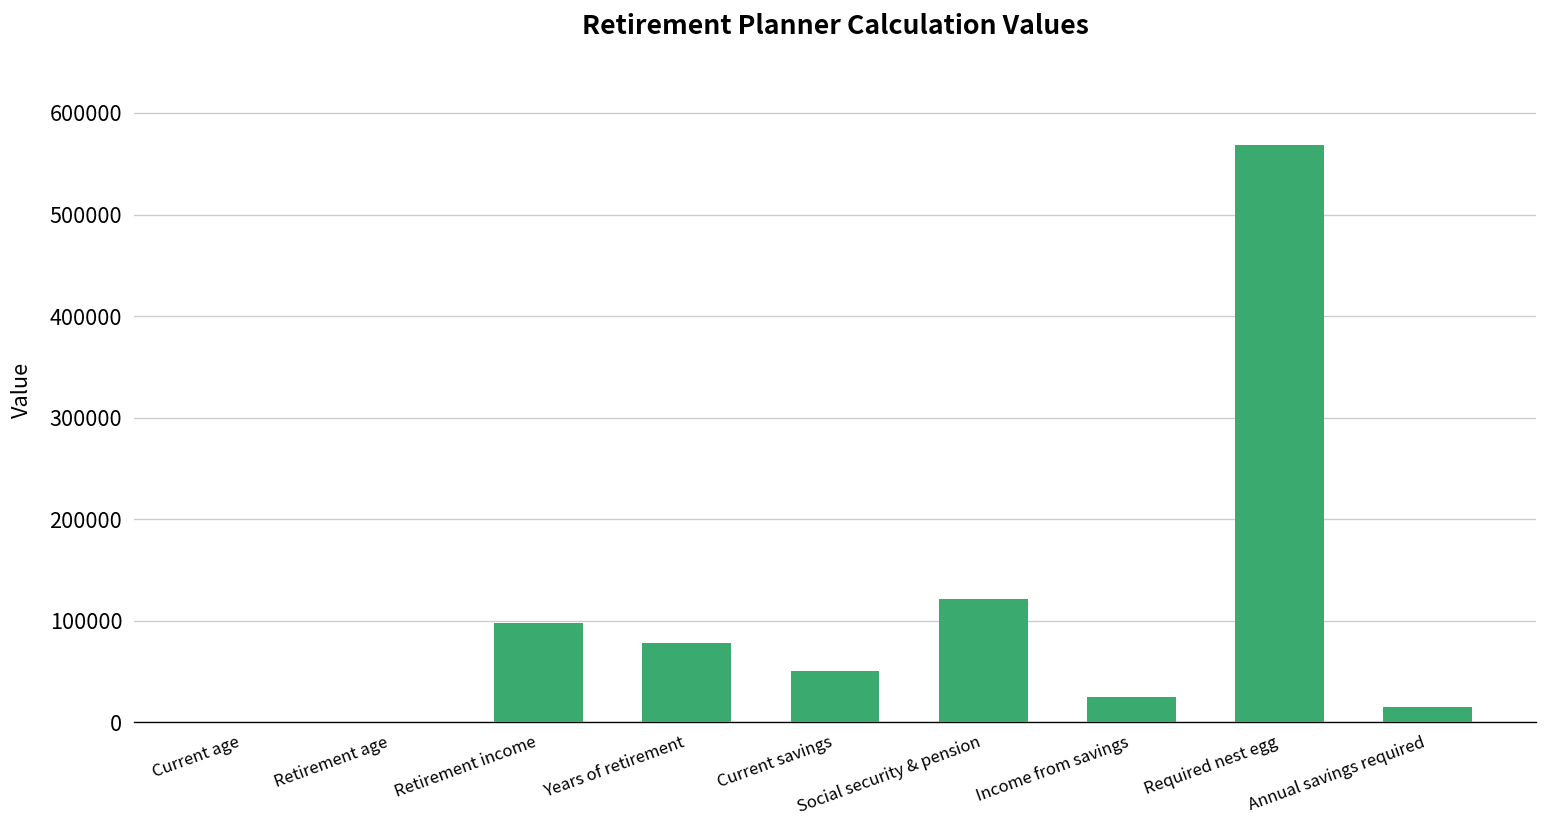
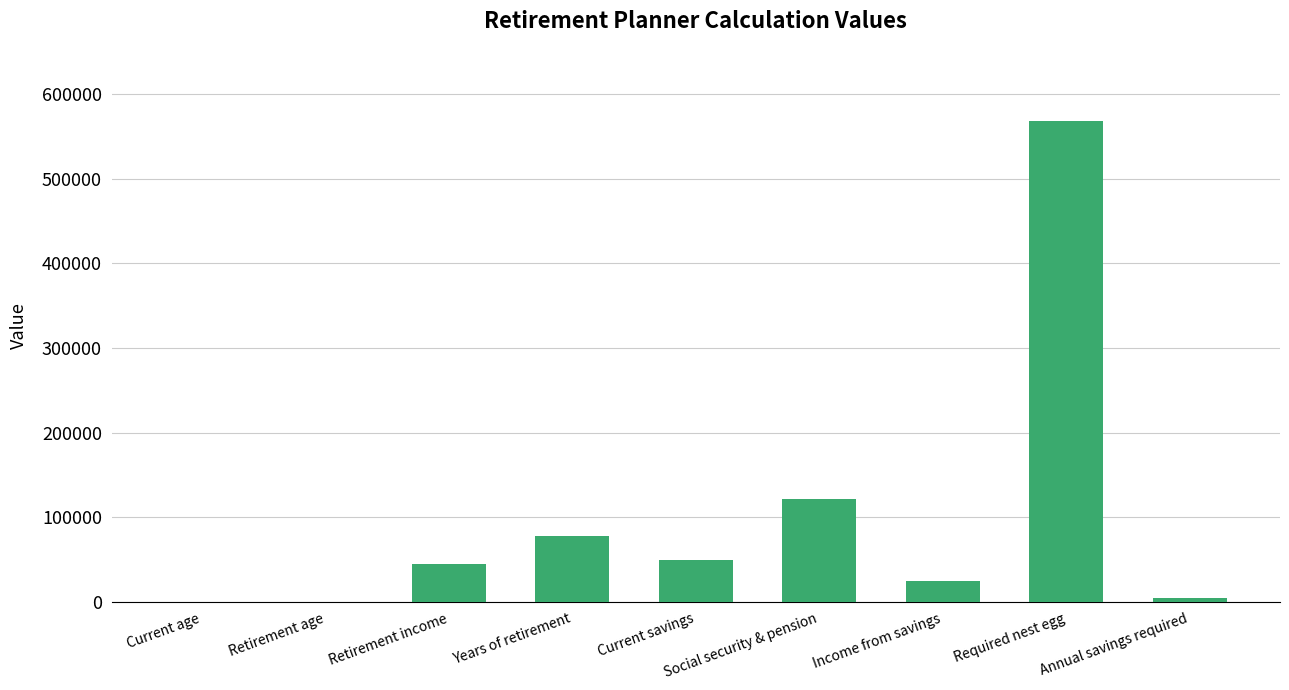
  {
-   "Retirement income": 100000,
+   "Retirement income": 50000,
    "Years of retirement": 80000,
    "Current savings": 50000,
    "Social security & pension": 120000,
    "Income from savings": 30000,
    "Required nest egg": 570000,
-   "Annual savings required": 10000
+   "Annual savings required": 0
  }
